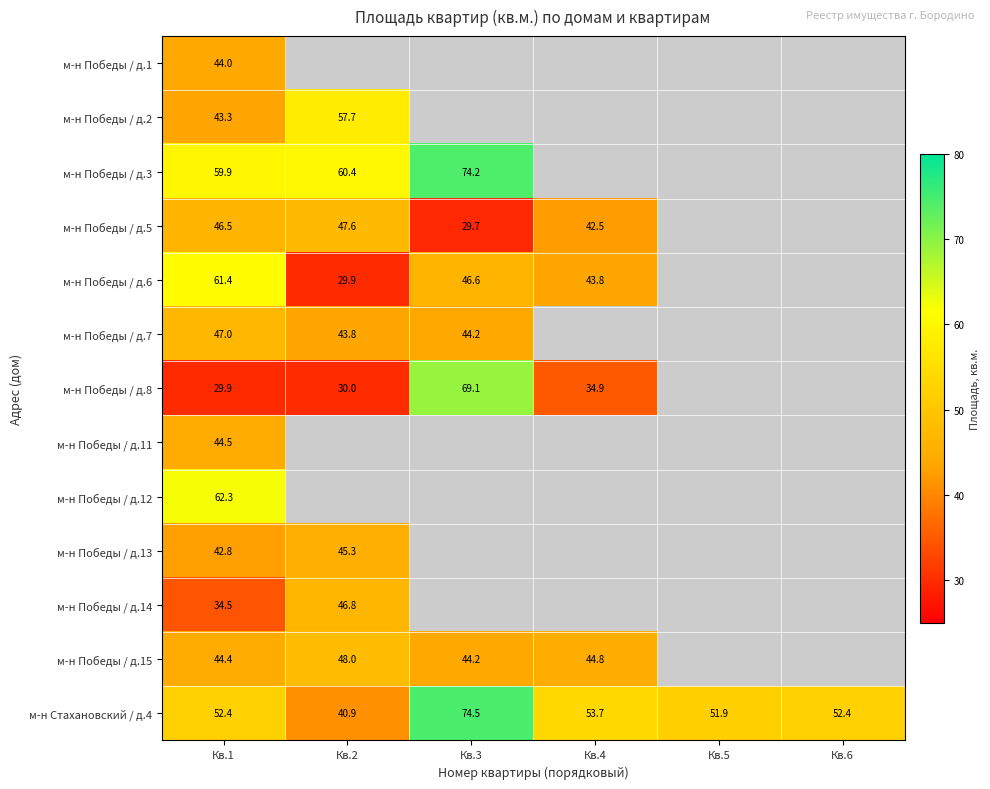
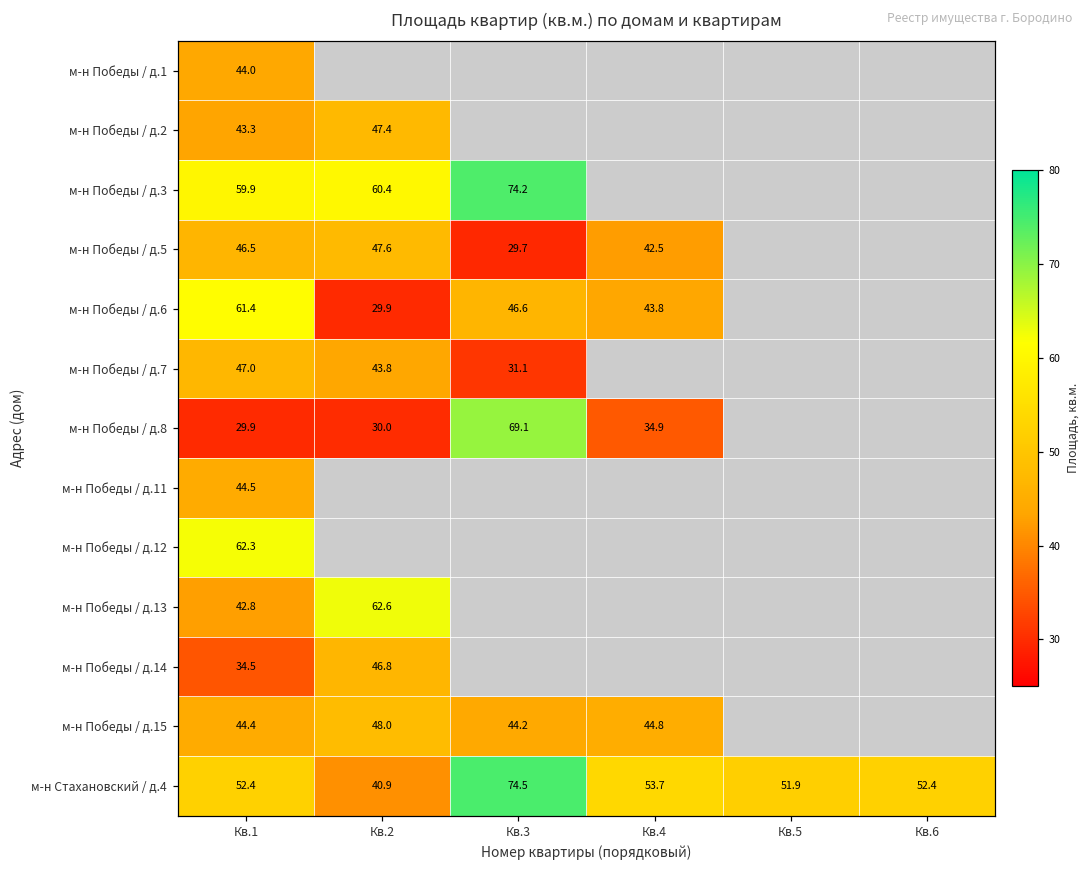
  {
    "м-н Победы / д.1": {
      "Кв.1": 44.0
    },
    "м-н Победы / д.2": {
      "Кв.1": 43.3,
-     "Кв.2": 57.7
+     "Кв.2": 47.4
    },
    "м-н Победы / д.3": {
      "Кв.1": 59.9,
      "Кв.2": 60.4,
      "Кв.3": 74.2
    },
    "м-н Победы / д.5": {
      "Кв.1": 46.5,
      "Кв.2": 47.6,
      "Кв.3": 29.7,
      "Кв.4": 42.5
    },
    "м-н Победы / д.6": {
      "Кв.1": 61.4,
      "Кв.2": 29.9,
      "Кв.3": 46.6,
      "Кв.4": 43.8
    },
    "м-н Победы / д.7": {
      "Кв.1": 47.0,
      "Кв.2": 43.8,
-     "Кв.3": 44.2
+     "Кв.3": 31.1
    },
    "м-н Победы / д.8": {
      "Кв.1": 29.9,
      "Кв.2": 30.0,
      "Кв.3": 69.1,
      "Кв.4": 34.9
    },
    "м-н Победы / д.11": {
      "Кв.1": 44.5
    },
    "м-н Победы / д.12": {
      "Кв.1": 62.3
    },
    "м-н Победы / д.13": {
      "Кв.1": 42.8,
-     "Кв.2": 45.3
+     "Кв.2": 62.6
    },
    "м-н Победы / д.14": {
      "Кв.1": 34.5,
      "Кв.2": 46.8
    },
    "м-н Победы / д.15": {
      "Кв.1": 44.4,
      "Кв.2": 48.0,
      "Кв.3": 44.2,
      "Кв.4": 44.8
    },
    "м-н Стахановский / д.4": {
      "Кв.1": 52.4,
      "Кв.2": 40.9,
      "Кв.3": 74.5,
      "Кв.4": 53.7,
      "Кв.5": 51.9,
      "Кв.6": 52.4
    }
  }
